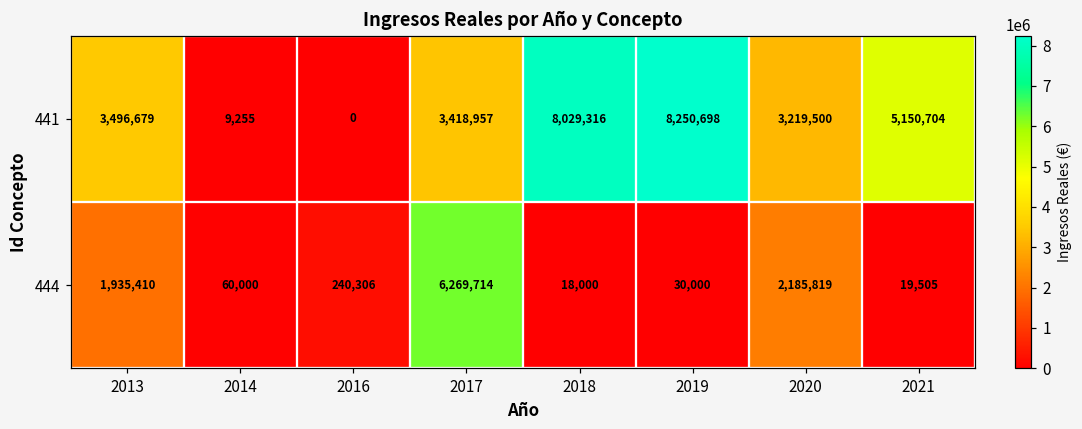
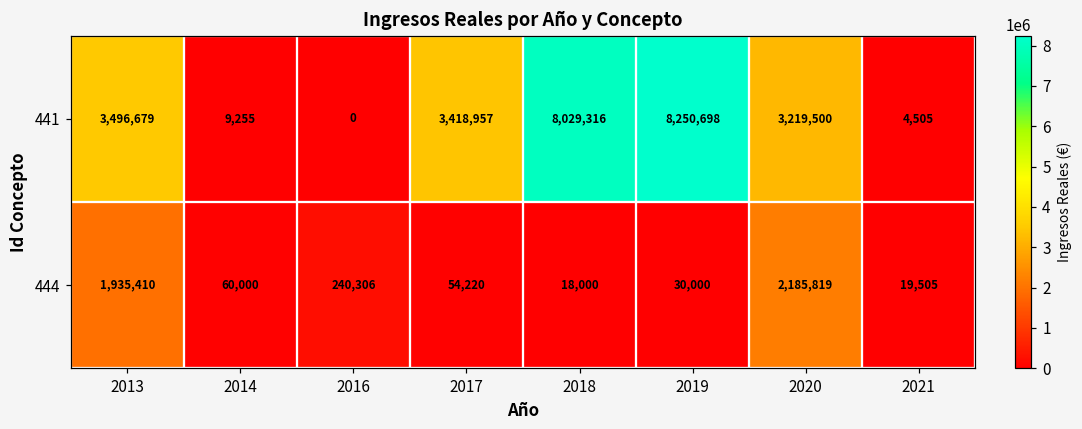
  {
    "441": {
      "2013": "3,496,679",
      "2014": "9,255",
      "2016": "0",
      "2017": "3,418,957",
      "2018": "8,029,316",
      "2019": "8,250,698",
      "2020": "3,219,500",
-     "2021": "5,150,704"
+     "2021": "4,505"
    },
    "444": {
      "2013": "1,935,410",
      "2014": "60,000",
      "2016": "240,306",
-     "2017": "6,269,714",
+     "2017": "54,220",
      "2018": "18,000",
      "2019": "30,000",
      "2020": "2,185,819",
      "2021": "19,505"
    }
  }
